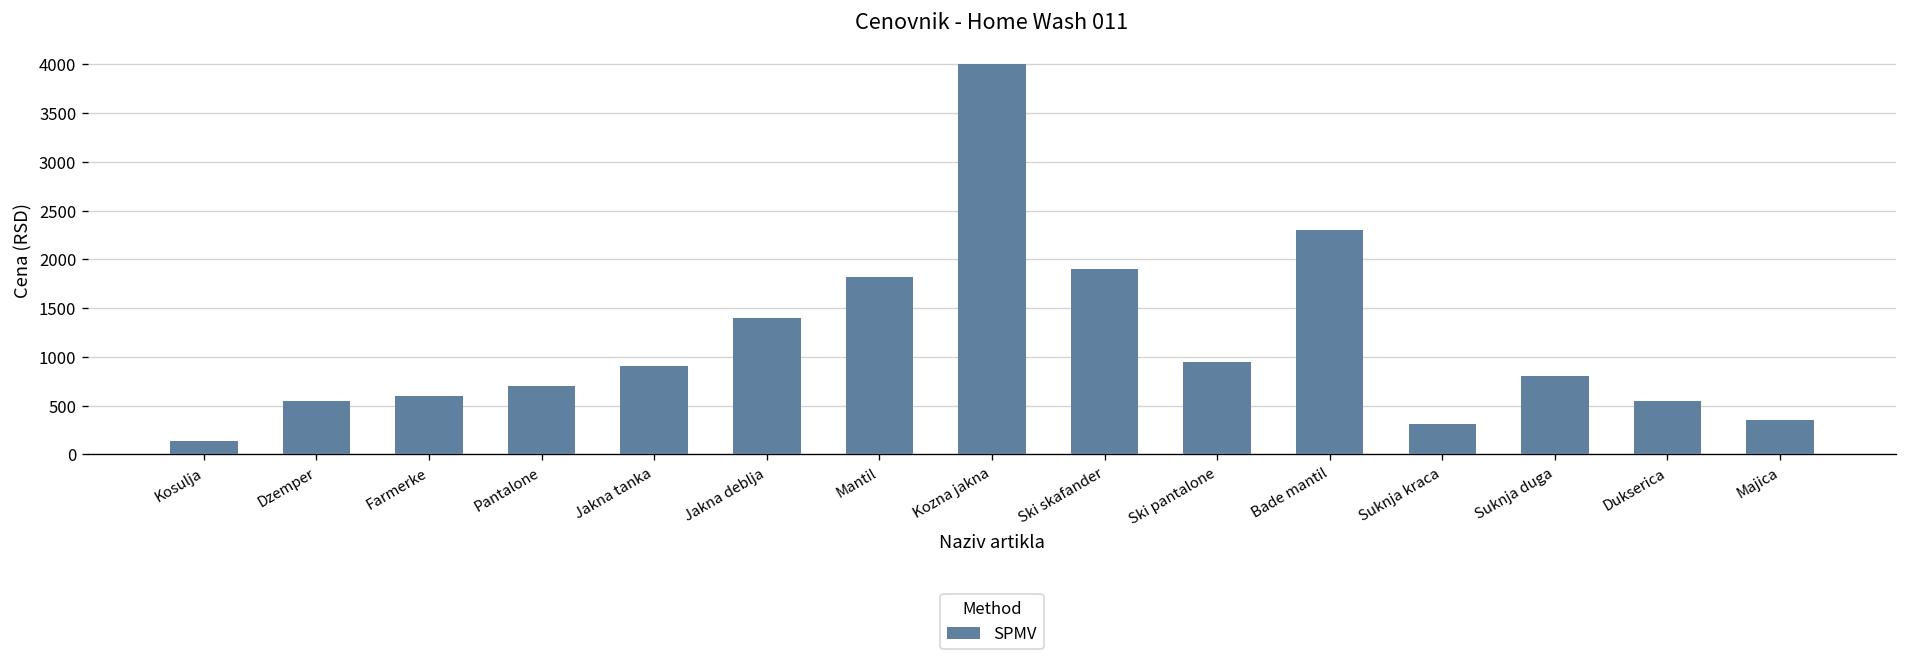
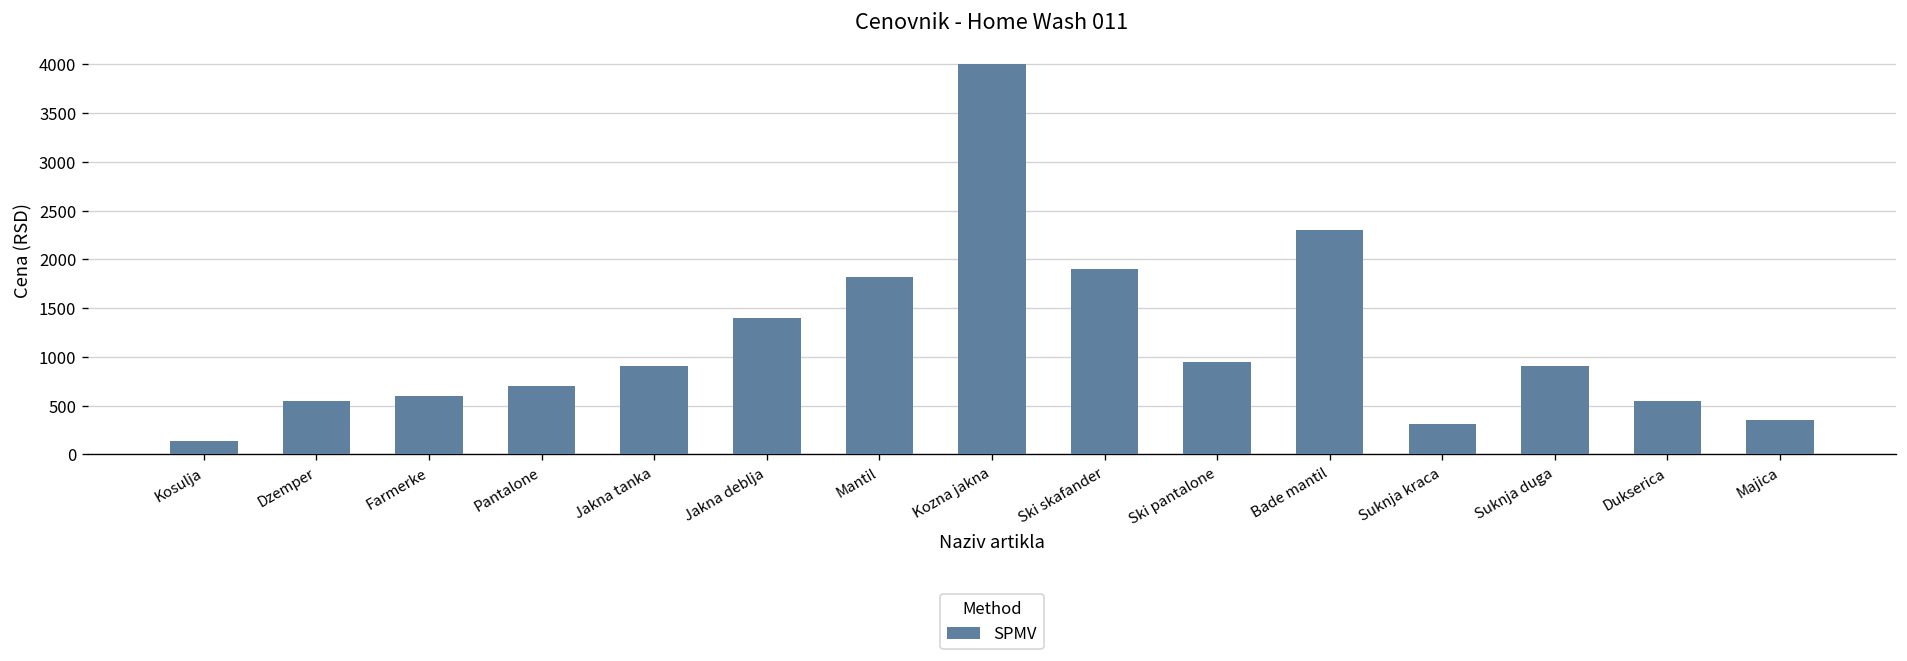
  {
    "Kosulja": 100,
    "Dzemper": 600,
    "Farmerke": 600,
    "Pantalone": 700,
    "Jakna tanka": 900,
    "Jakna deblja": 1400,
    "Mantil": 1800,
    "Kozna jakna": 4000,
    "Ski skafander": 1900,
    "Ski pantalone": 1000,
    "Bade mantil": 2300,
    "Suknja kraca": 300,
-   "Suknja duga": 800,
+   "Suknja duga": 900,
    "Dukserica": 600,
    "Majica": 400
  }
